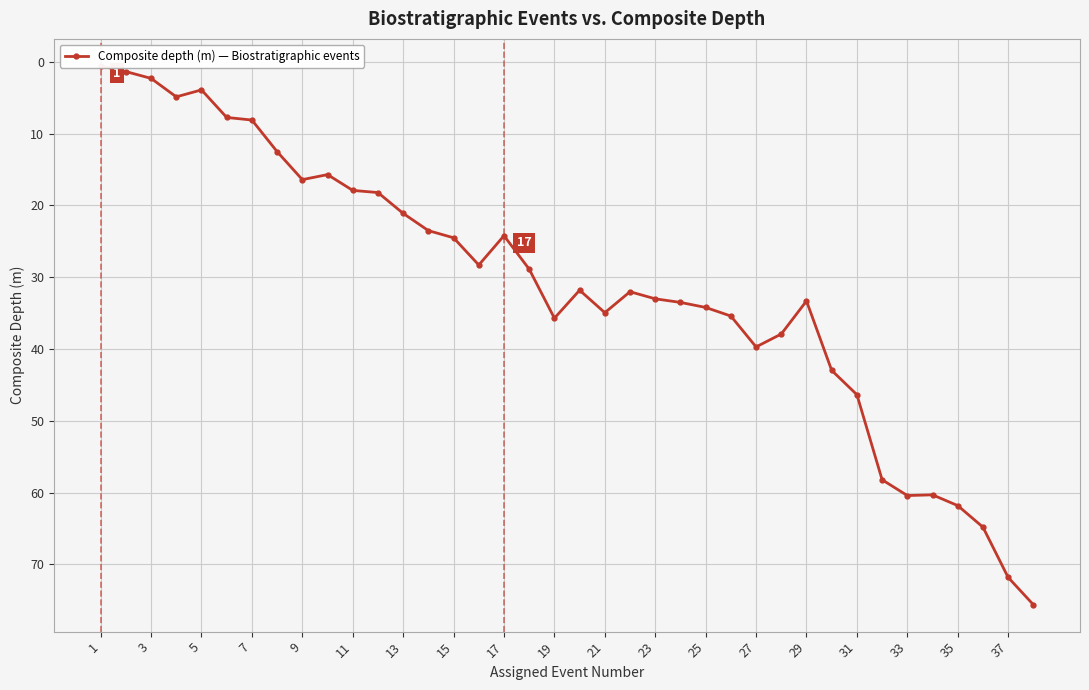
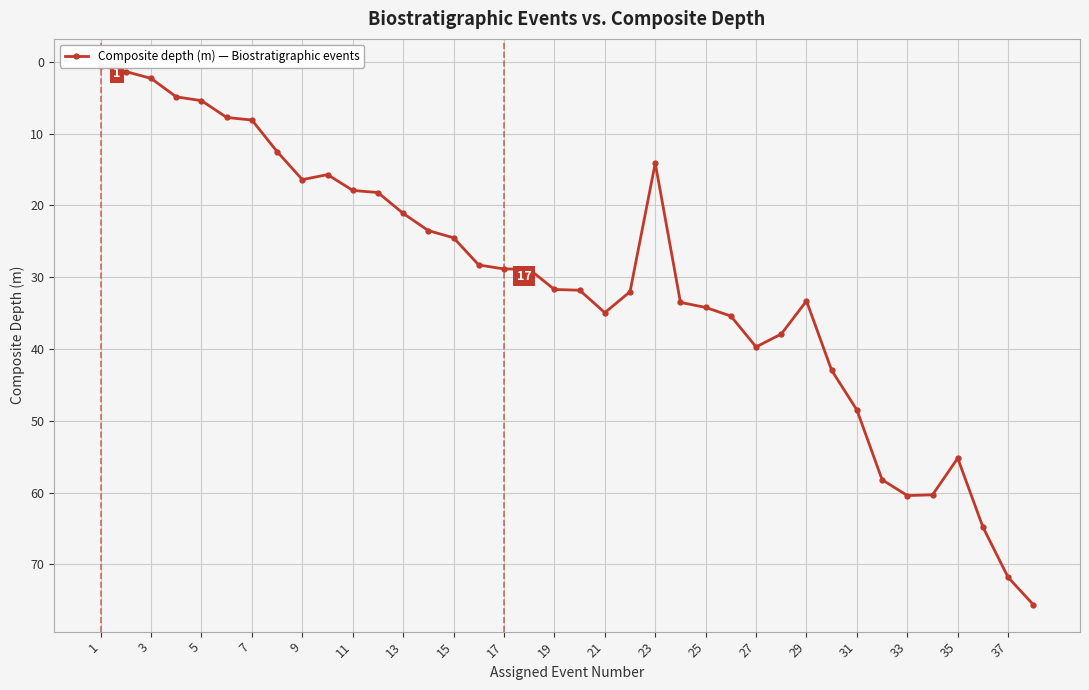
  {
    "3": 2,
-   "5": 4,
+   "5": 5,
    "7": 8,
    "9": 16,
    "11": 18,
    "13": 21,
    "15": 25,
-   "17": 24,
-   "19": 36,
+   "17": 29,
+   "19": 32,
    "21": 35,
-   "23": 33,
+   "23": 14,
    "25": 34,
    "27": 40,
    "29": 33,
-   "31": 46,
+   "31": 48,
    "33": 60,
-   "35": 62,
+   "35": 55,
    "37": 72
  }
